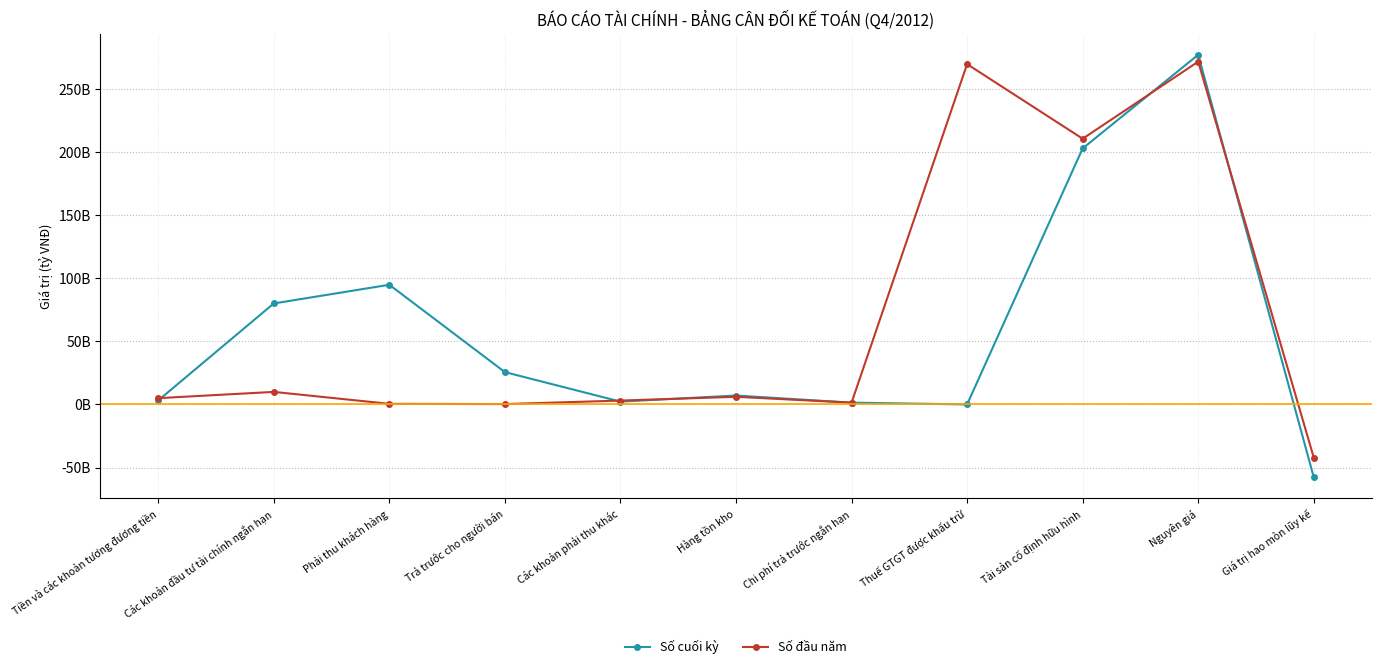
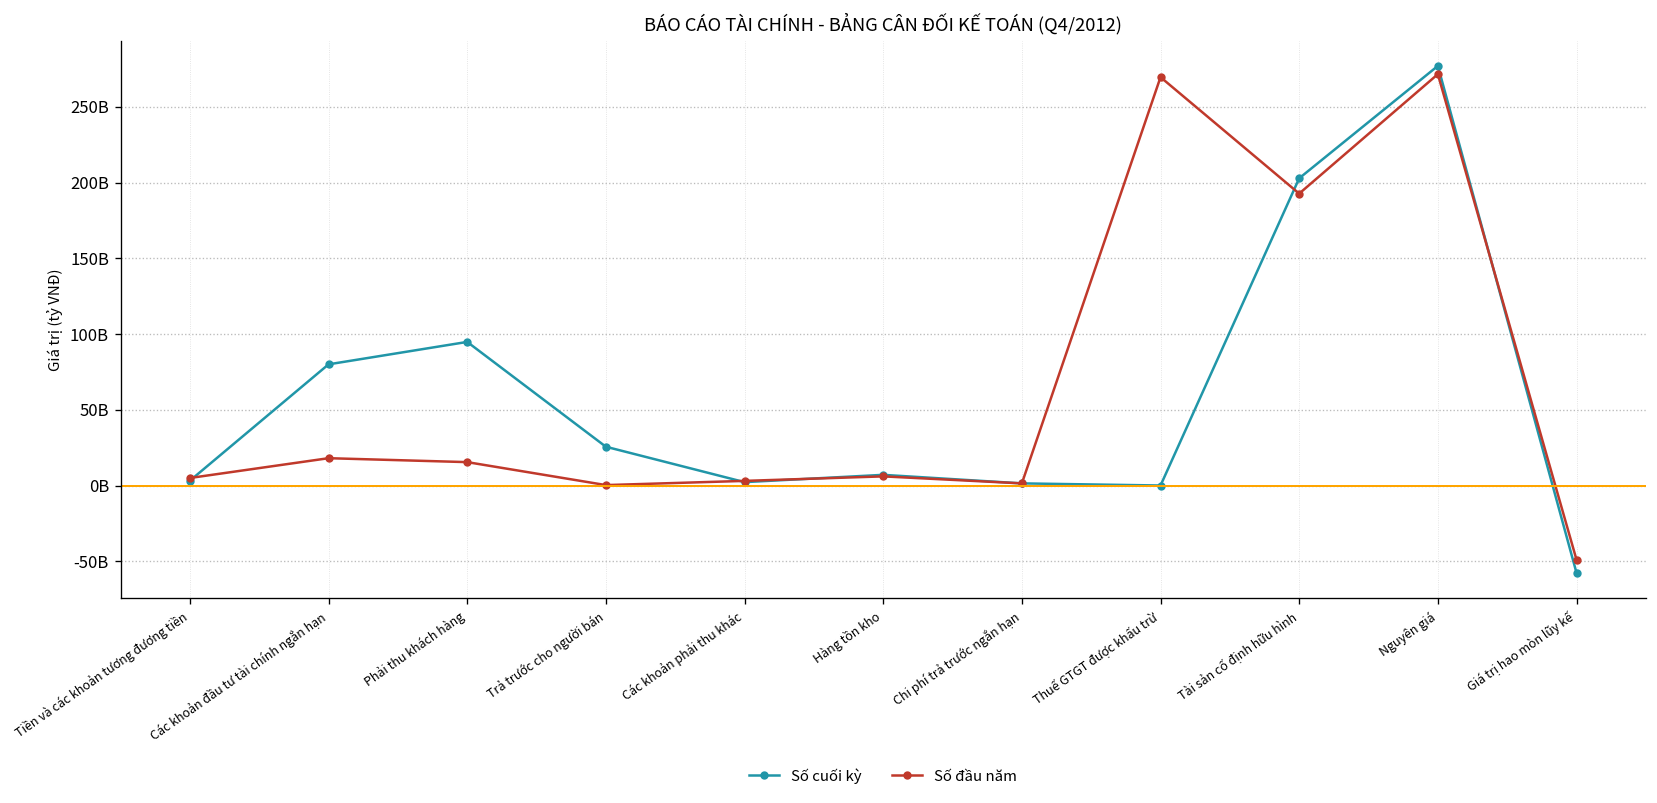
  {
    "Số cuối kỳ": {
      "Các khoản đầu tư tài chính ngắn hạn": 80000000000,
      "Phải thu khách hàng": 95000000000,
      "Trả trước cho người bán": 26000000000,
      "Thuế GTGT được khấu trừ": 0,
      "Tài sản cố định hữu hình": 203000000000,
      "Nguyên giá": 277000000000,
      "Giá trị hao mòn lũy kế": -58000000000
    },
    "Số đầu năm": {
-     "Các khoản đầu tư tài chính ngắn hạn": 10000000000,
-     "Phải thu khách hàng": 0,
+     "Các khoản đầu tư tài chính ngắn hạn": 18000000000,
+     "Phải thu khách hàng": 15000000000,
      "Trả trước cho người bán": 0,
      "Thuế GTGT được khấu trừ": 270000000000,
-     "Tài sản cố định hữu hình": 210000000000,
+     "Tài sản cố định hữu hình": 193000000000,
      "Nguyên giá": 272000000000,
-     "Giá trị hao mòn lũy kế": -42000000000
+     "Giá trị hao mòn lũy kế": -49000000000
    }
  }
